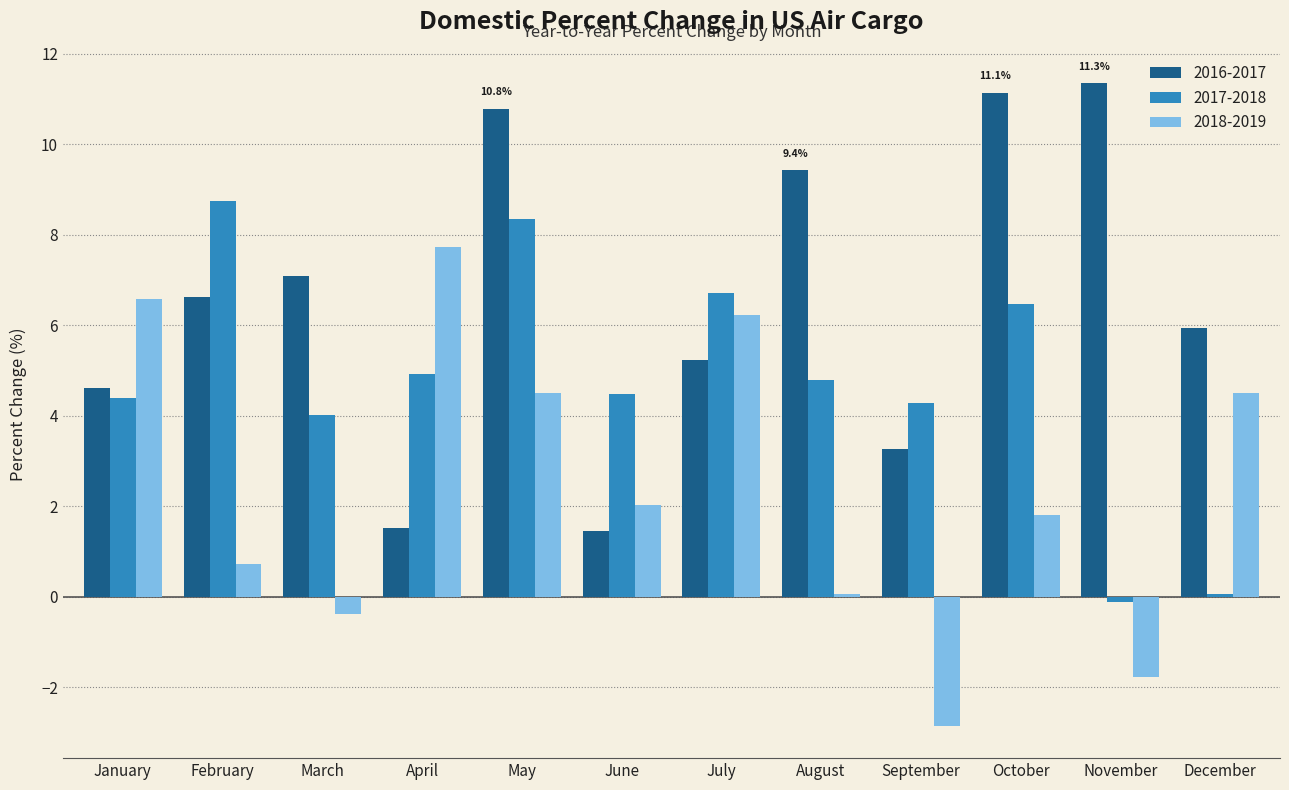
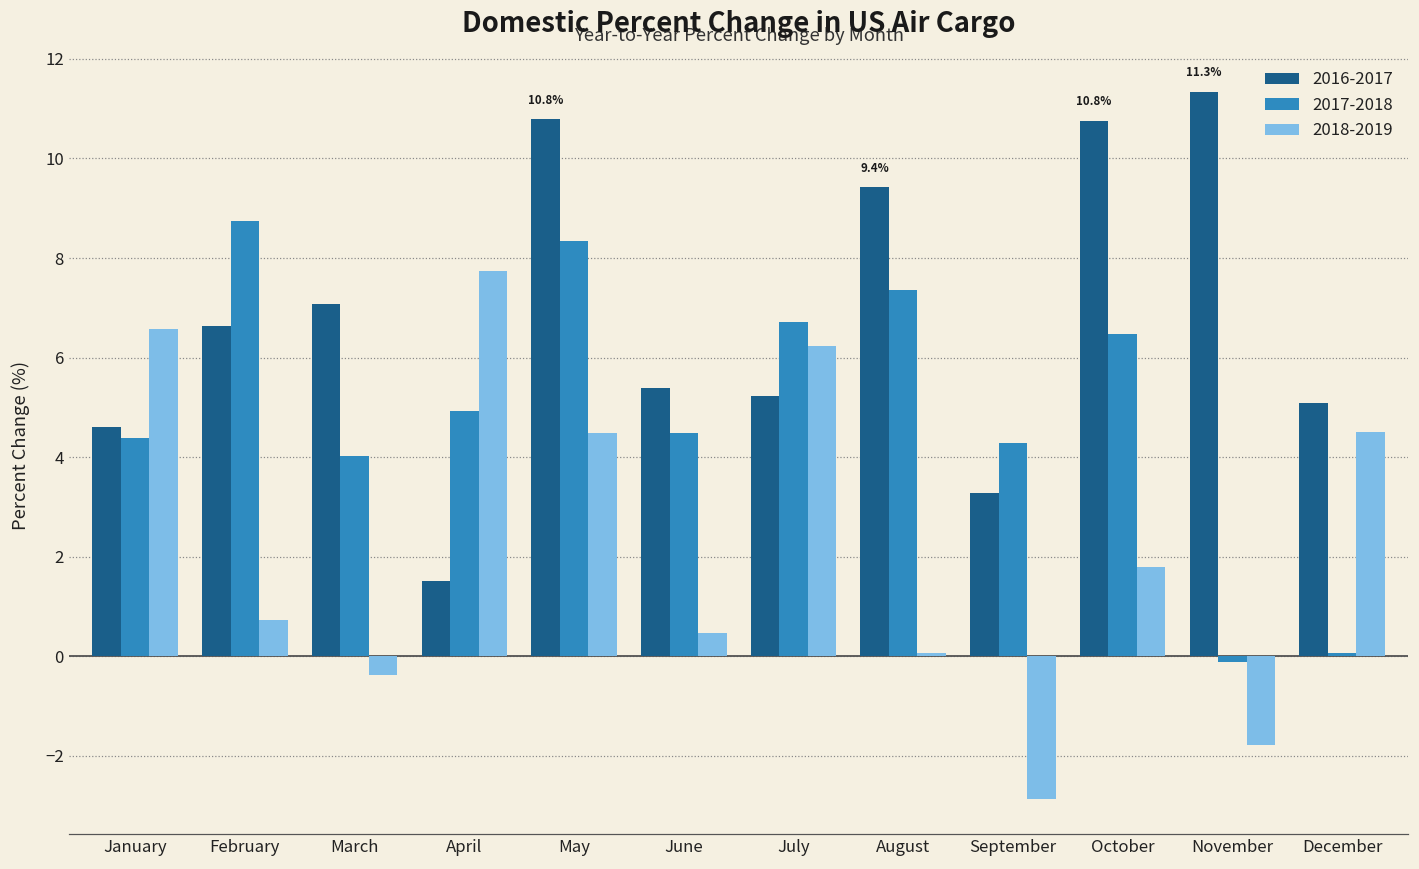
  {
    "2016-2017": {
      "May": "10.8%",
-     "June": "1.5",
+     "June": "5.4",
      "August": "9.4%",
-     "October": "11.1%",
+     "October": "10.8%",
      "November": "11.3%",
-     "December": "5.9"
+     "December": "5.1"
    },
    "2017-2018": {
      "January": "4.4",
      "February": "8.7",
      "March": "4.0",
      "April": "4.9",
      "May": "8.3",
      "June": "4.5",
      "July": "6.7",
-     "August": "4.8",
+     "August": "7.4",
      "September": "4.3",
      "October": "6.5",
      "November": "-0.1",
      "December": "0.1"
    },
    "2018-2019": {
      "January": "6.6",
      "February": "0.7",
      "March": "-0.4",
      "April": "7.7",
      "May": "4.5",
-     "June": "2.0",
+     "June": "0.5",
      "July": "6.2",
      "August": "0.1",
      "September": "-2.9",
      "October": "1.8",
      "November": "-1.8",
      "December": "4.5"
    }
  }
